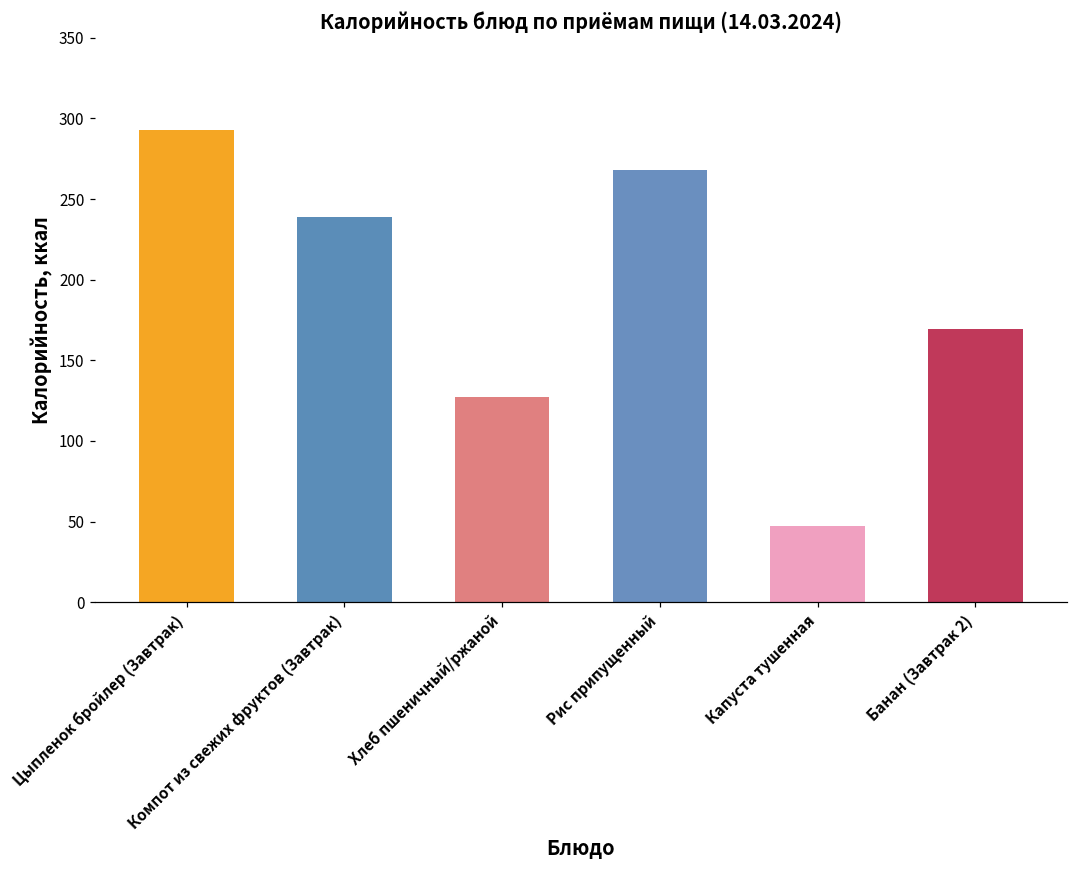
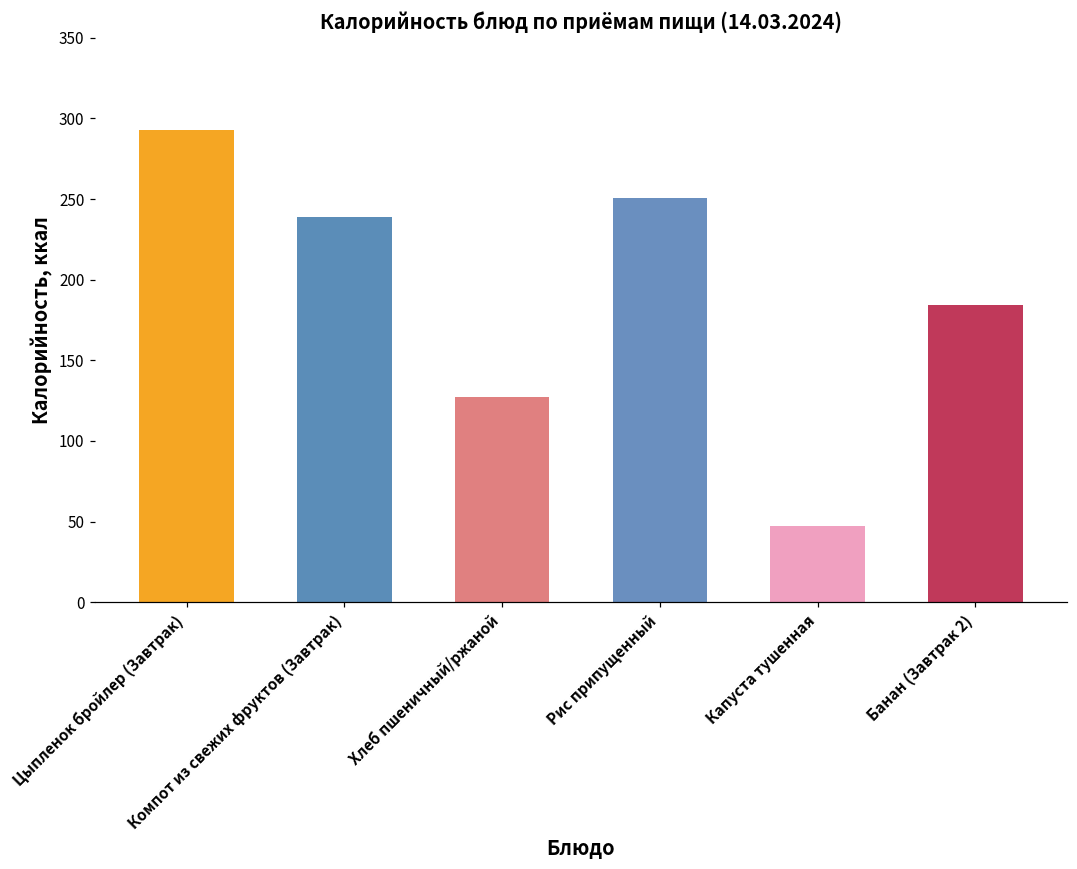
  {
    "Цыпленок бройлер (Завтрак)": 293,
    "Компот из свежих фруктов (Завтрак)": 239,
    "Хлеб пшеничный/ржаной": 127,
-   "Рис припущенный": 268,
+   "Рис припущенный": 251,
    "Капуста тушенная": 47,
-   "Банан (Завтрак 2)": 169
+   "Банан (Завтрак 2)": 184
  }
